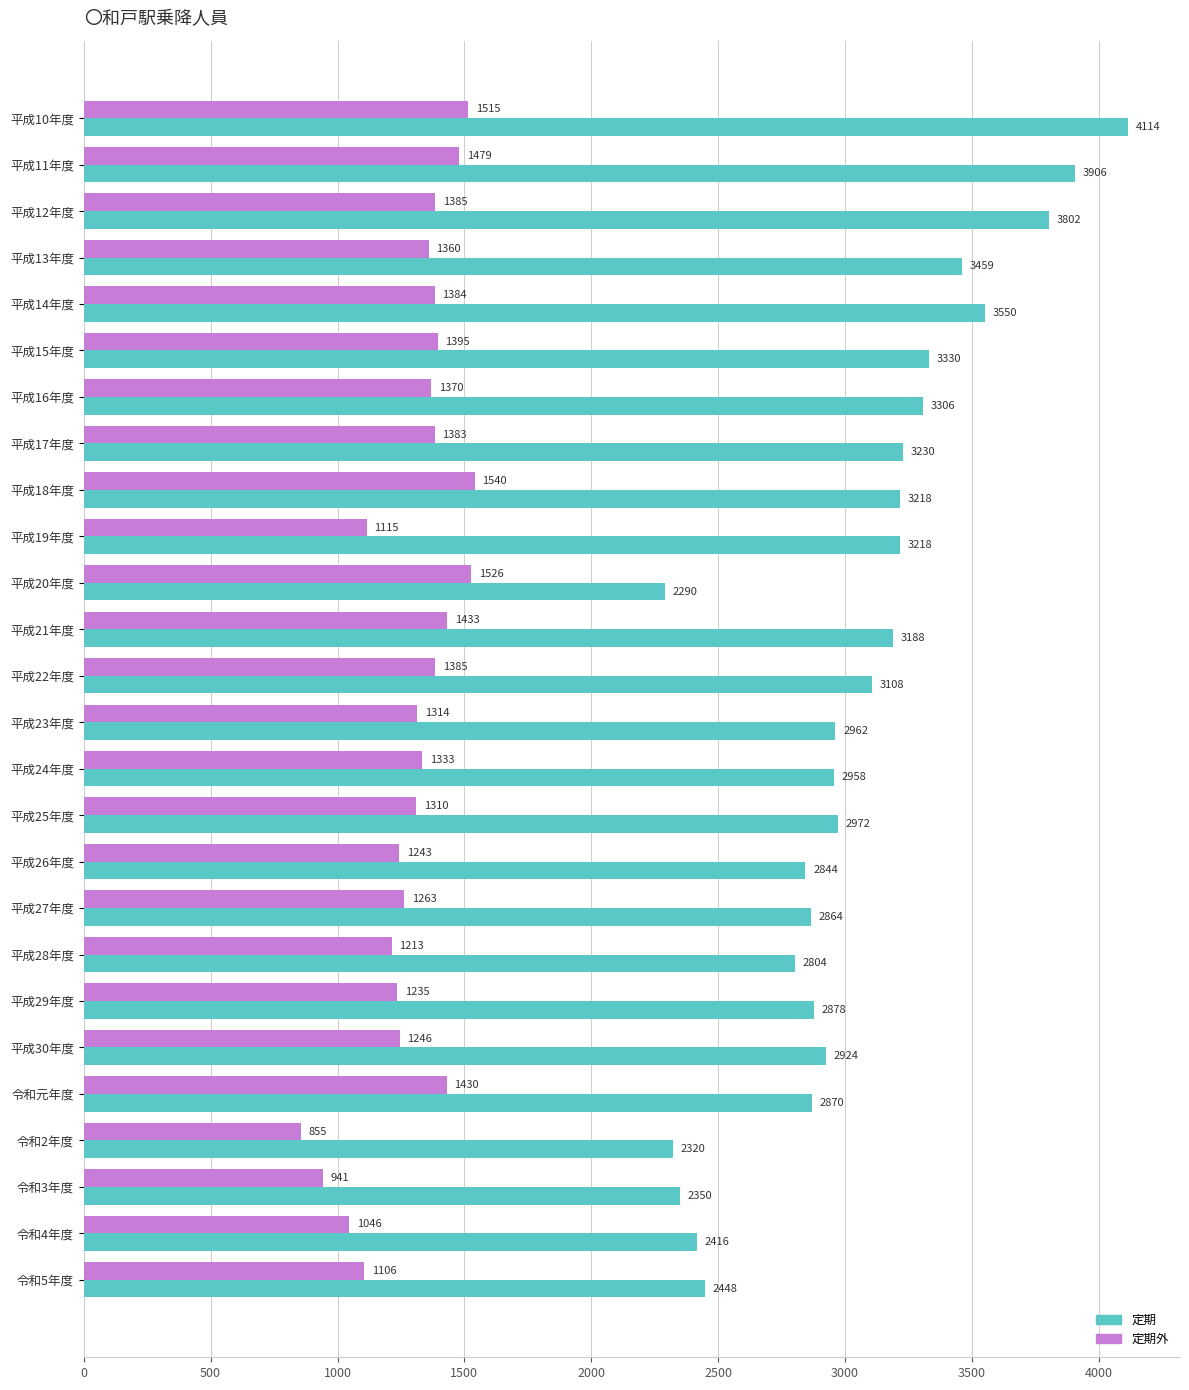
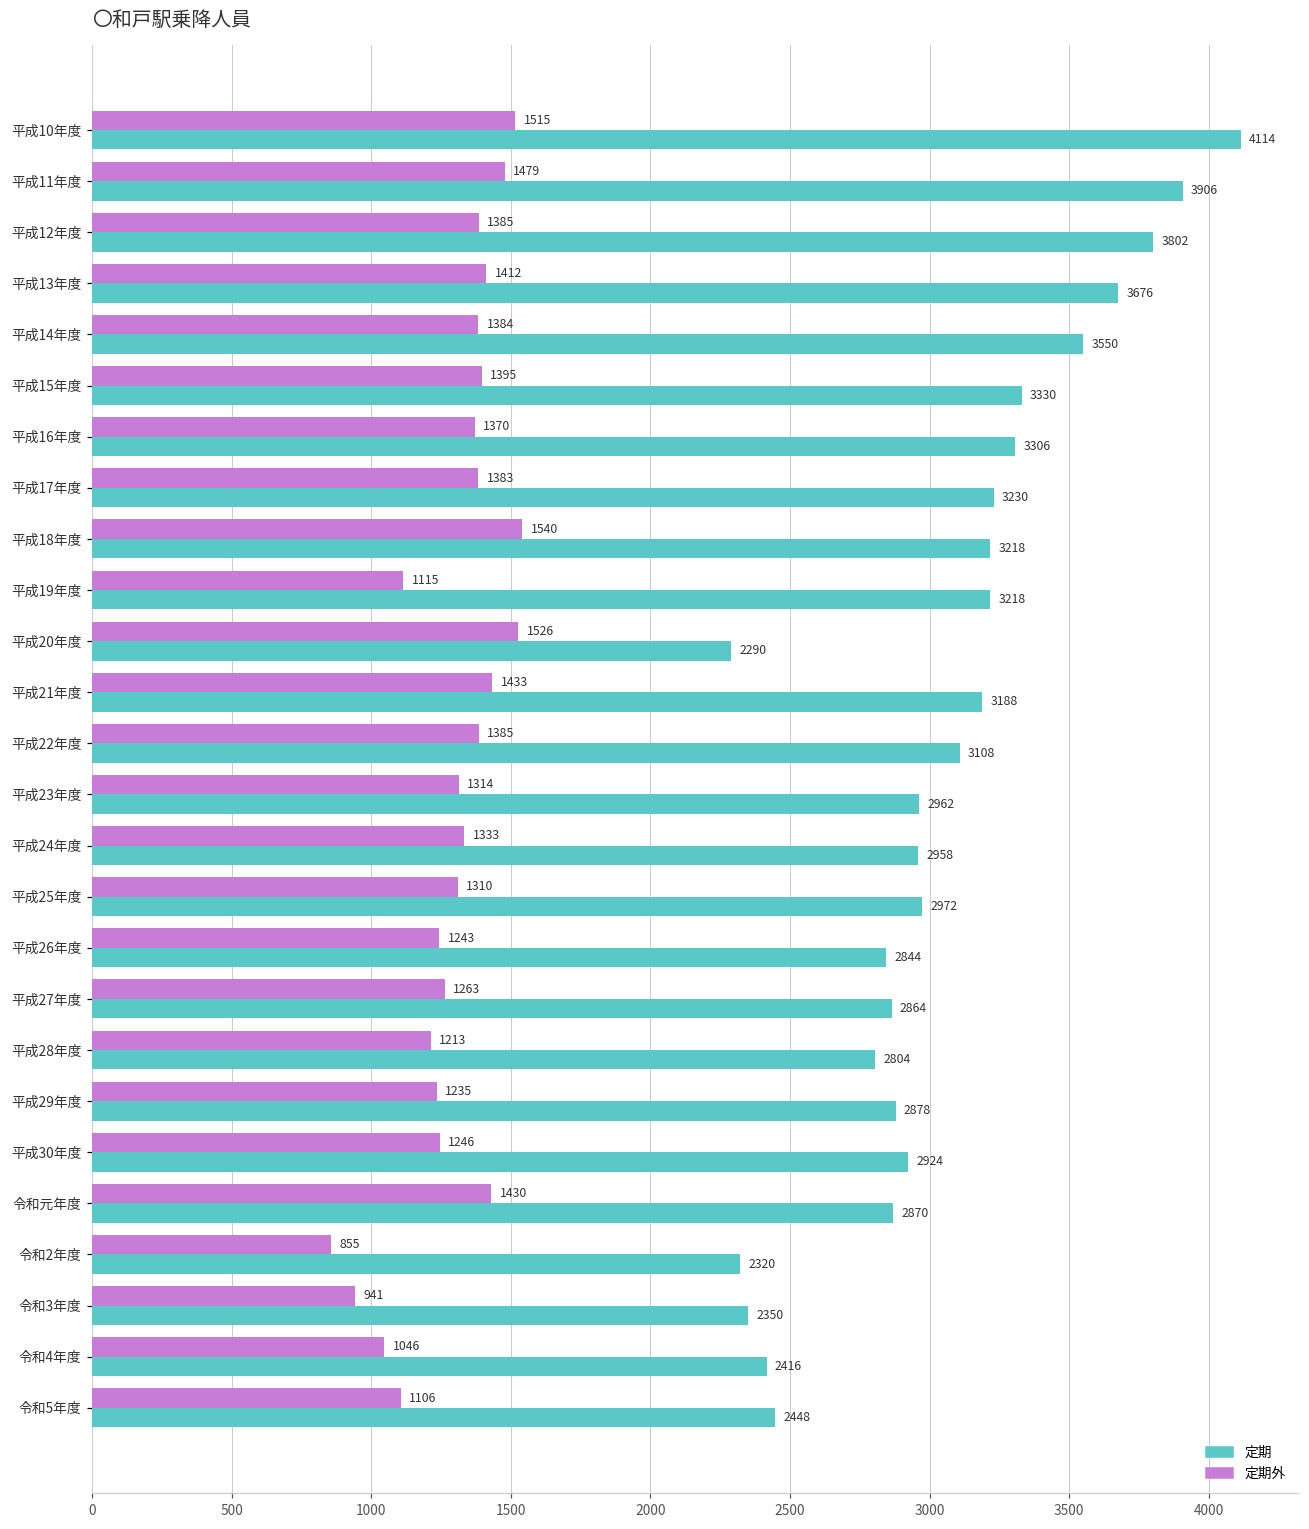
  {
    "定期": {
      "平成10年度": 4114,
      "平成11年度": 3906,
      "平成12年度": 3802,
-     "平成13年度": 3459,
+     "平成13年度": 3676,
      "平成14年度": 3550,
      "平成15年度": 3330,
      "平成16年度": 3306,
      "平成17年度": 3230,
      "平成18年度": 3218,
      "平成19年度": 3218,
      "平成20年度": 2290,
      "平成21年度": 3188,
      "平成22年度": 3108,
      "平成23年度": 2962,
      "平成24年度": 2958,
      "平成25年度": 2972,
      "平成26年度": 2844,
      "平成27年度": 2864,
      "平成28年度": 2804,
      "平成29年度": 2878,
      "平成30年度": 2924,
      "令和元年度": 2870,
      "令和2年度": 2320,
      "令和3年度": 2350,
      "令和4年度": 2416,
      "令和5年度": 2448
    },
    "定期外": {
      "平成10年度": 1515,
      "平成11年度": 1479,
      "平成12年度": 1385,
-     "平成13年度": 1360,
+     "平成13年度": 1412,
      "平成14年度": 1384,
      "平成15年度": 1395,
      "平成16年度": 1370,
      "平成17年度": 1383,
      "平成18年度": 1540,
      "平成19年度": 1115,
      "平成20年度": 1526,
      "平成21年度": 1433,
      "平成22年度": 1385,
      "平成23年度": 1314,
      "平成24年度": 1333,
      "平成25年度": 1310,
      "平成26年度": 1243,
      "平成27年度": 1263,
      "平成28年度": 1213,
      "平成29年度": 1235,
      "平成30年度": 1246,
      "令和元年度": 1430,
      "令和2年度": 855,
      "令和3年度": 941,
      "令和4年度": 1046,
      "令和5年度": 1106
    }
  }
